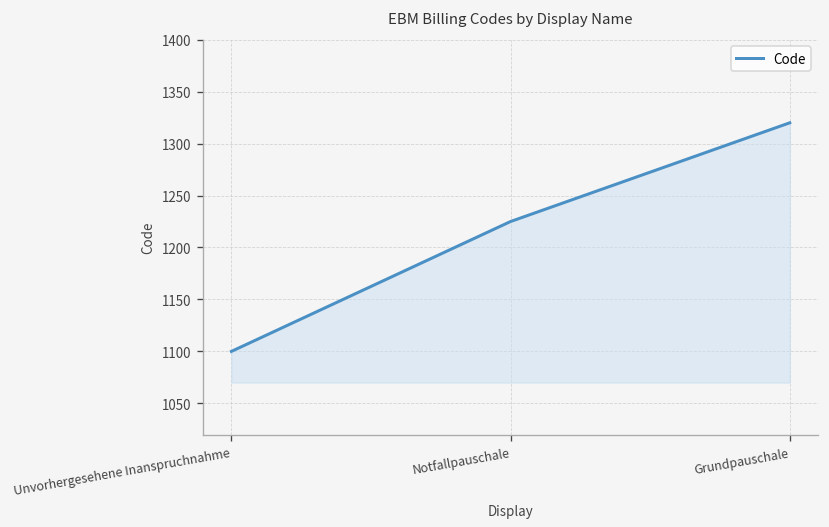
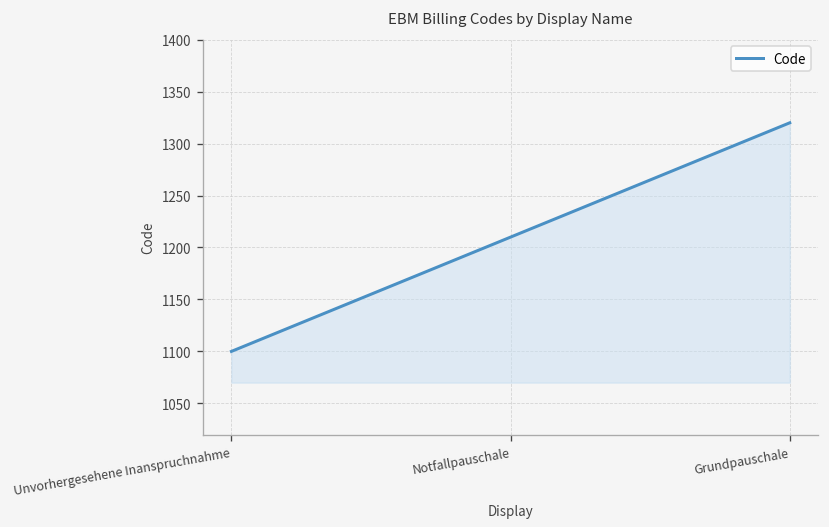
  {
    "Unvorhergesehene Inanspruchnahme": 1100,
-   "Notfallpauschale": 1230,
+   "Notfallpauschale": 1210,
    "Grundpauschale": 1320
  }
